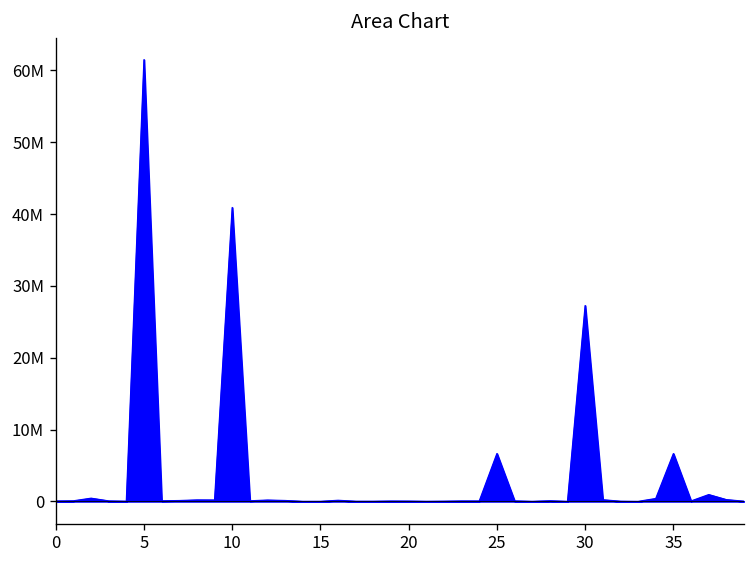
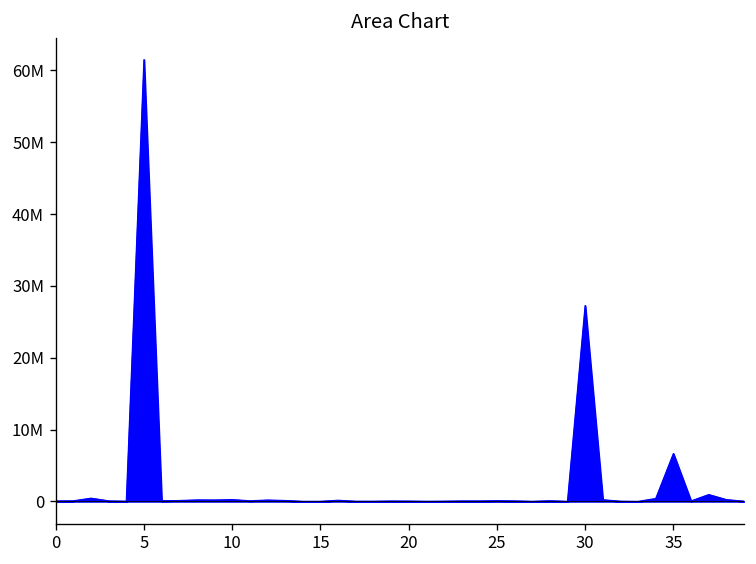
  {
    "0": 0,
    "5": 62000000,
-   "10": 41000000,
+   "10": 0,
    "15": 0,
    "20": 0,
-   "25": 7000000,
+   "25": 0,
    "30": 27000000,
    "35": 7000000
  }
